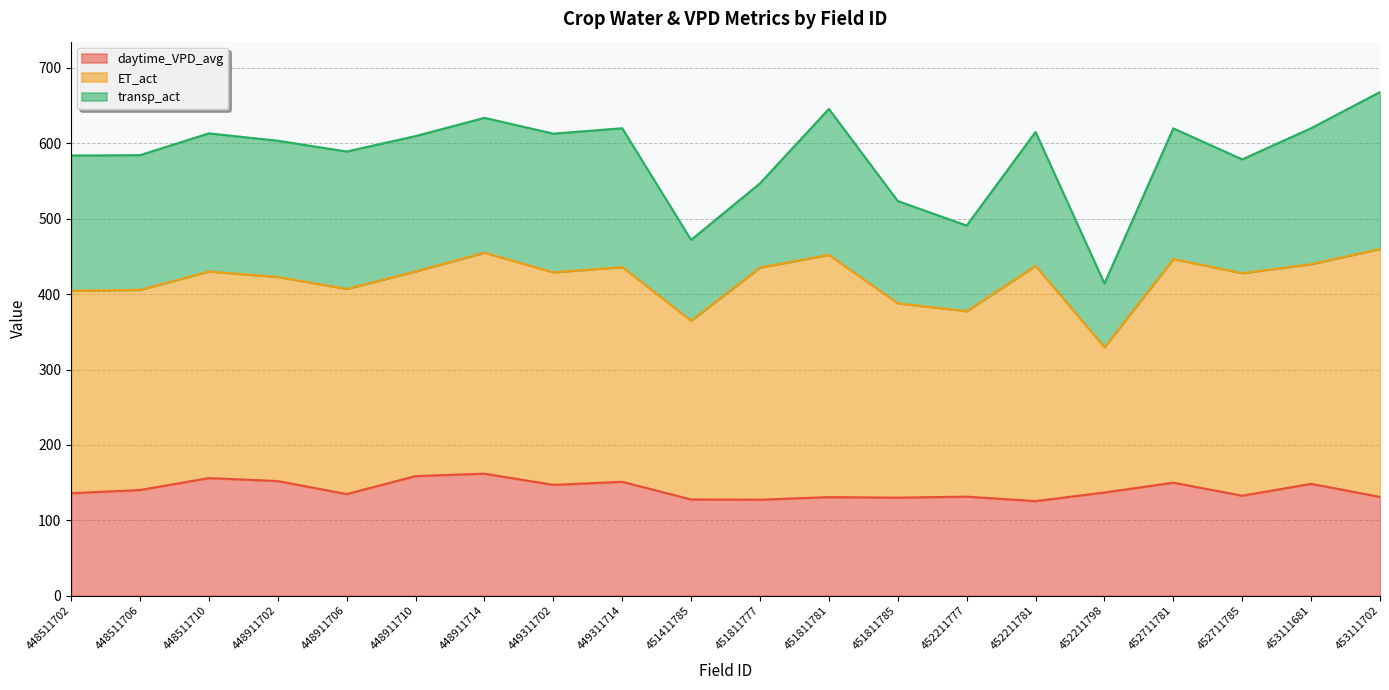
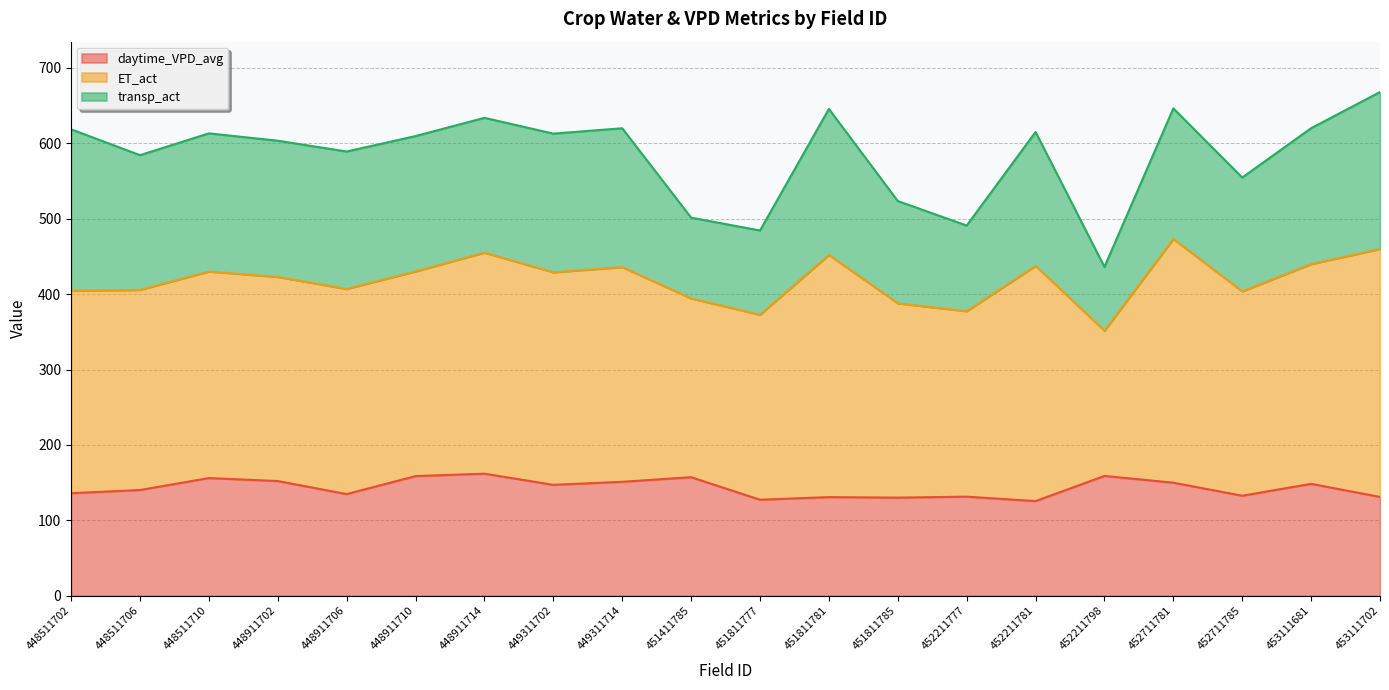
  {
    "daytime_VPD_avg": {
      "448511702": 140,
      "448511706": 140,
      "448511710": 160,
      "448911702": 150,
      "448911706": 130,
      "448911710": 160,
      "448911714": 160,
      "449311702": 150,
      "449311714": 150,
-     "451411785": 130,
+     "451411785": 160,
      "451811777": 130,
      "451811781": 130,
      "451811785": 130,
      "452211777": 130,
      "452211781": 130,
-     "452211798": 140,
+     "452211798": 160,
      "452711781": 150,
      "452711785": 130,
      "453111681": 150,
      "453111702": 130
    },
    "ET_act": {
      "448511702": 270,
      "448511706": 270,
      "448511710": 270,
      "448911702": 270,
      "448911706": 270,
      "448911710": 270,
      "448911714": 290,
      "449311702": 280,
      "449311714": 280,
      "451411785": 240,
-     "451811777": 310,
+     "451811777": 250,
      "451811781": 320,
      "451811785": 260,
      "452211777": 250,
      "452211781": 310,
      "452211798": 190,
-     "452711781": 300,
-     "452711785": 300,
+     "452711781": 320,
+     "452711785": 270,
      "453111681": 290,
      "453111702": 330
    },
    "transp_act": {
-     "448511702": 180,
+     "448511702": 210,
      "448511706": 180,
      "448511710": 180,
      "448911702": 180,
      "448911706": 180,
      "448911710": 180,
      "448911714": 180,
      "449311702": 180,
      "449311714": 180,
      "451411785": 110,
      "451811777": 110,
      "451811781": 190,
      "451811785": 140,
      "452211777": 110,
      "452211781": 180,
      "452211798": 80,
      "452711781": 170,
      "452711785": 150,
      "453111681": 180,
      "453111702": 210
    }
  }
